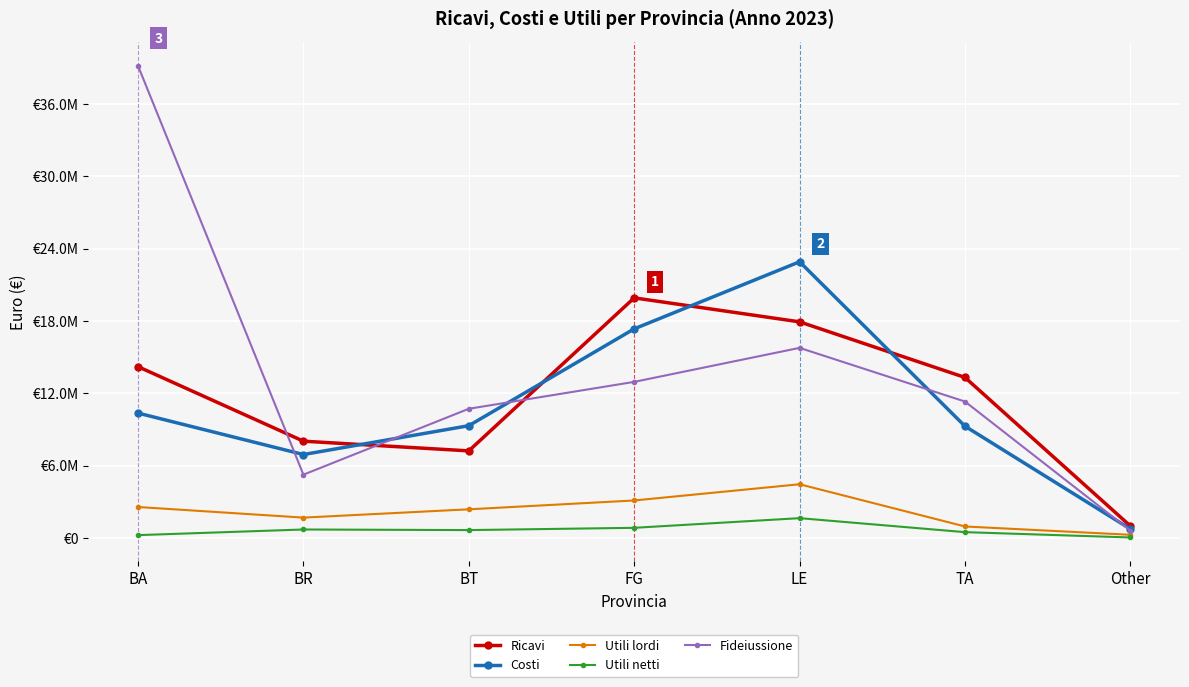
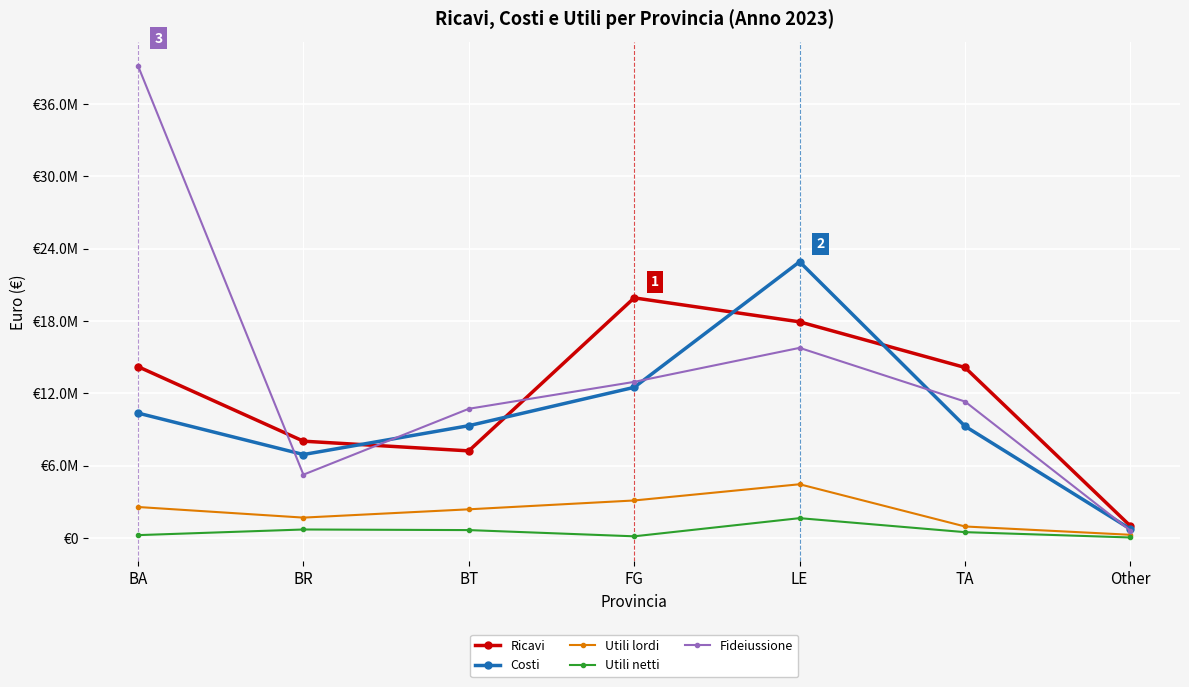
  {
    "Ricavi": {
      "BA": "€14200000",
      "BR": "€8000000",
      "BT": "€7200000",
      "LE": "€17900000",
-     "TA": "€13300000",
+     "TA": "€14100000",
      "Other": "€1000000"
    },
    "Costi": {
      "BA": "€10400000",
      "BR": "€6900000",
      "BT": "€9300000",
-     "FG": "€17300000",
+     "FG": "€12500000",
      "TA": "€9300000"
    },
    "Utili lordi": {
      "BA": "€2600000",
      "BR": "€1700000",
      "BT": "€2400000",
      "FG": "€3100000",
      "LE": "€4400000",
      "TA": "€900000",
      "Other": "€300000"
    },
    "Utili netti": {
      "BA": "€200000",
      "BR": "€700000",
      "BT": "€600000",
-     "FG": "€800000",
+     "FG": "€100000",
      "LE": "€1600000",
      "TA": "€500000",
      "Other": "€0"
    },
    "Fideiussione": {
      "BA": "€39200000",
      "BR": "€5200000",
      "BT": "€10700000",
      "FG": "€12900000",
      "LE": "€15800000",
      "TA": "€11300000"
    }
  }
